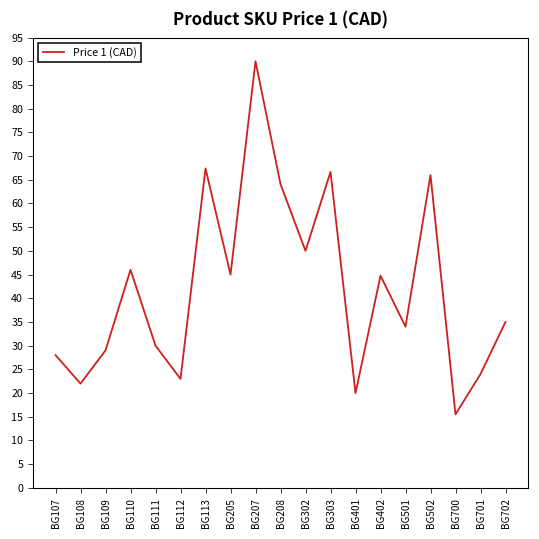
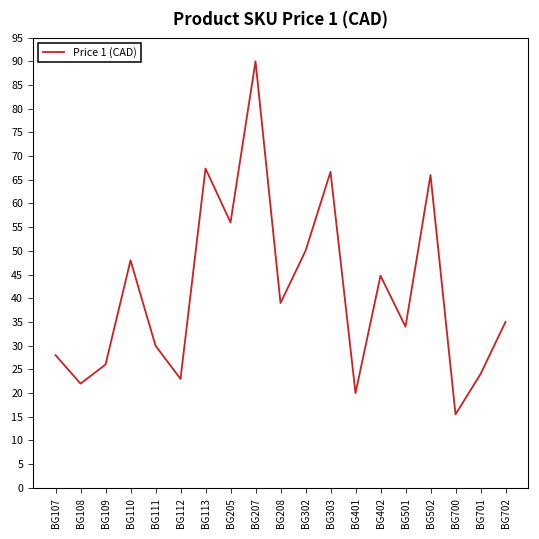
  {
    "BG107": 28,
    "BG108": 22,
-   "BG109": 29,
-   "BG110": 46,
+   "BG109": 26,
+   "BG110": 48,
    "BG111": 30,
    "BG112": 23,
    "BG113": 67,
-   "BG205": 45,
+   "BG205": 56,
    "BG207": 90,
-   "BG208": 64,
+   "BG208": 39,
    "BG302": 50,
    "BG303": 67,
    "BG401": 20,
    "BG402": 45,
    "BG501": 34,
    "BG502": 66,
    "BG700": 16,
    "BG701": 24,
    "BG702": 35
  }
